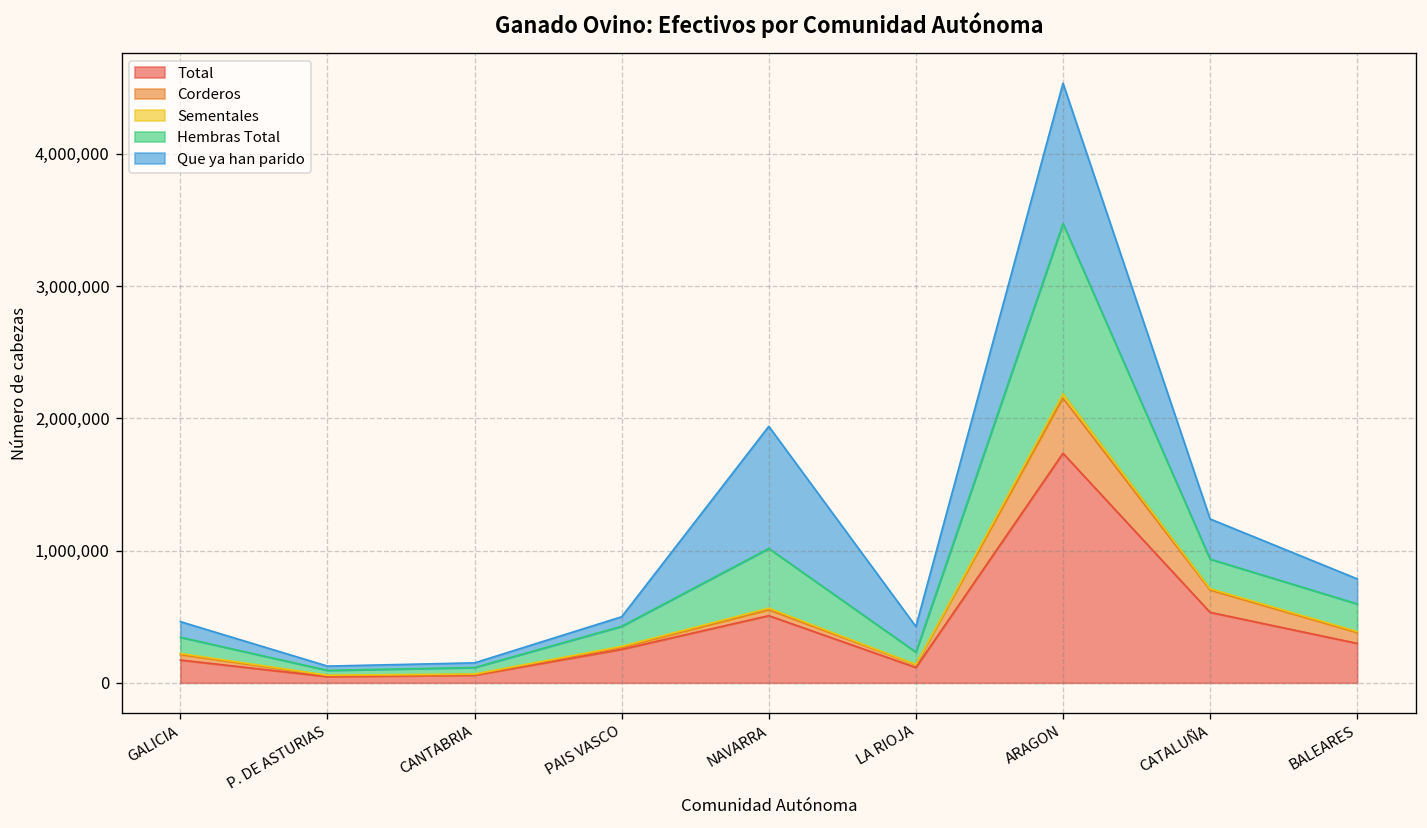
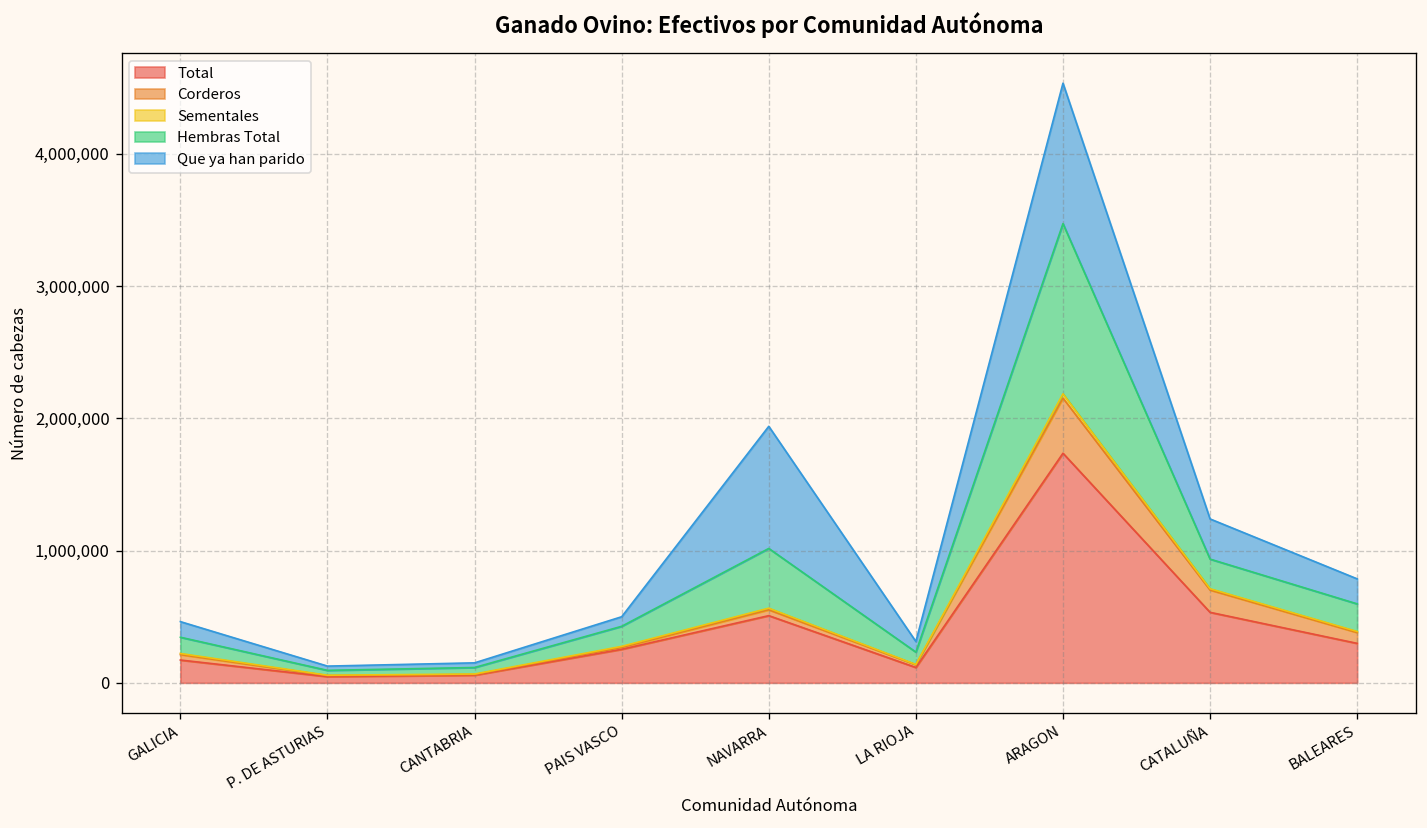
  {
    "Sementales": {
      "ARAGON": "30,000"
    },
    "Hembras Total": {
      "GALICIA": "120,000",
      "P. DE ASTURIAS": "40,000",
      "CANTABRIA": "50,000",
      "PAIS VASCO": "150,000",
      "NAVARRA": "450,000",
      "LA RIOJA": "90,000",
      "ARAGON": "1,290,000",
      "CATALUÑA": "220,000",
      "BALEARES": "210,000"
    },
    "Que ya han parido": {
      "GALICIA": "120,000",
      "P. DE ASTURIAS": "30,000",
      "CANTABRIA": "40,000",
      "PAIS VASCO": "70,000",
      "NAVARRA": "920,000",
-     "LA RIOJA": "190,000",
+     "LA RIOJA": "80,000",
      "ARAGON": "1,060,000",
      "CATALUÑA": "300,000",
      "BALEARES": "190,000"
    }
  }
